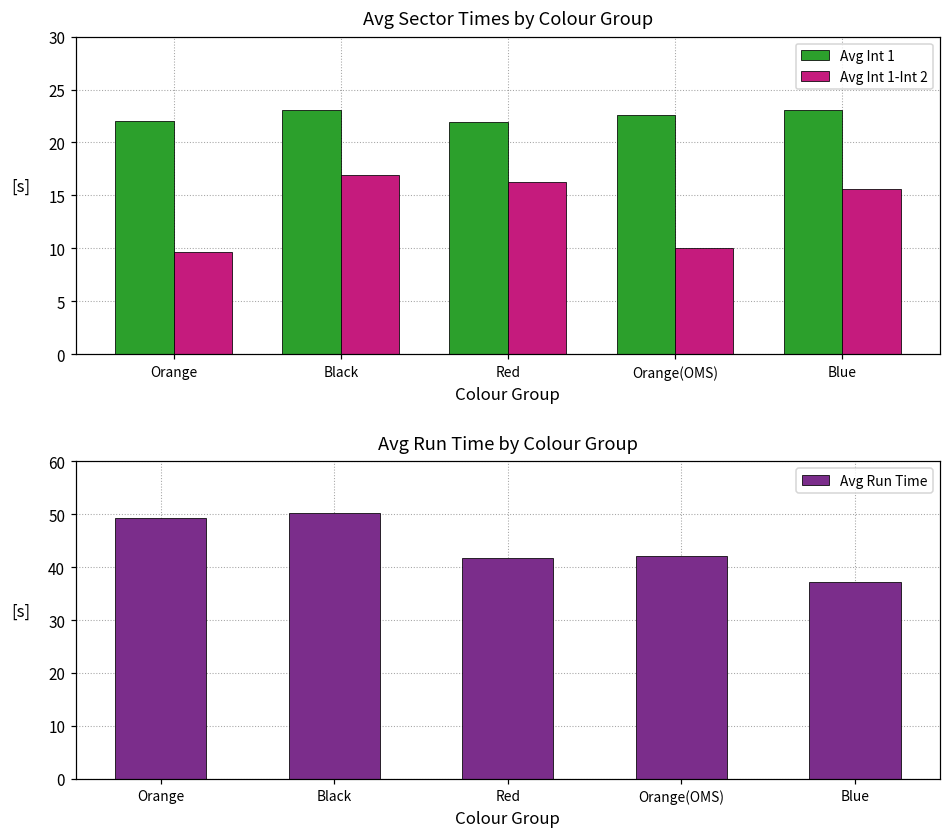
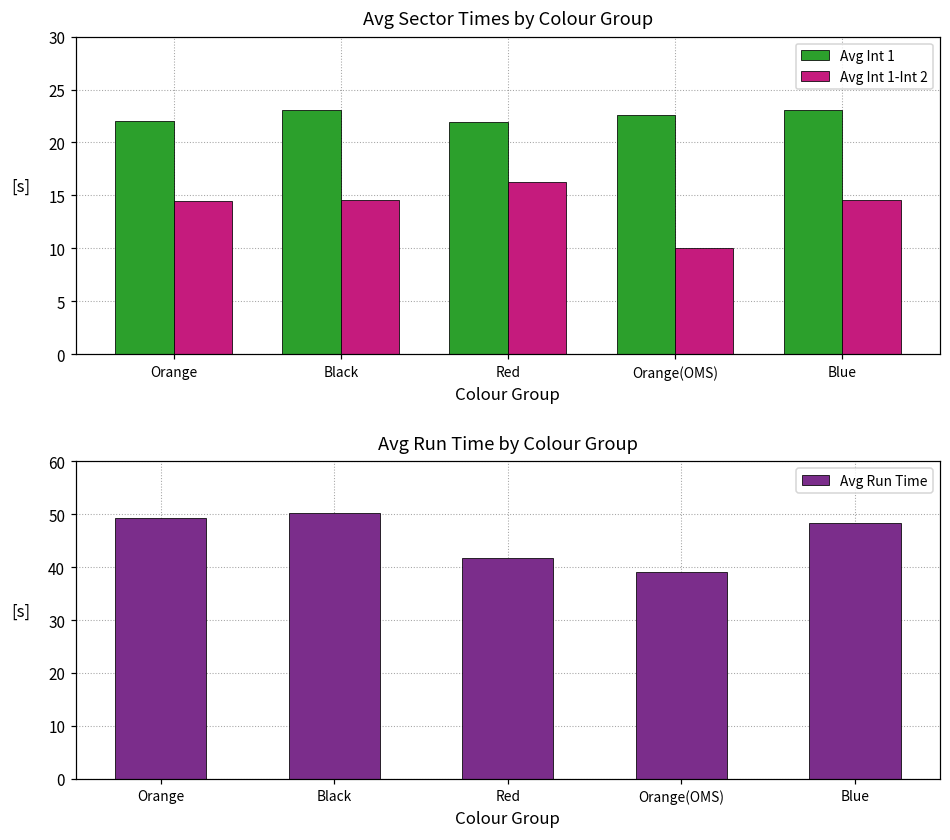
  {
    "Avg Sector Times by Colour Group": {
      "Avg Int 1": {
        "Orange": 22,
        "Black": 23,
        "Red": 22,
        "Orange(OMS)": 23,
        "Blue": 23
      },
      "Avg Int 1-Int 2": {
-       "Orange": 10,
-       "Black": 17,
+       "Orange": 14,
+       "Black": 15,
        "Red": 16,
        "Orange(OMS)": 10,
-       "Blue": 16
+       "Blue": 15
      }
    },
    "Avg Run Time by Colour Group": {
      "Orange": 49,
      "Black": 50,
      "Red": 42,
-     "Orange(OMS)": 42,
-     "Blue": 37
+     "Orange(OMS)": 39,
+     "Blue": 48
    }
  }
